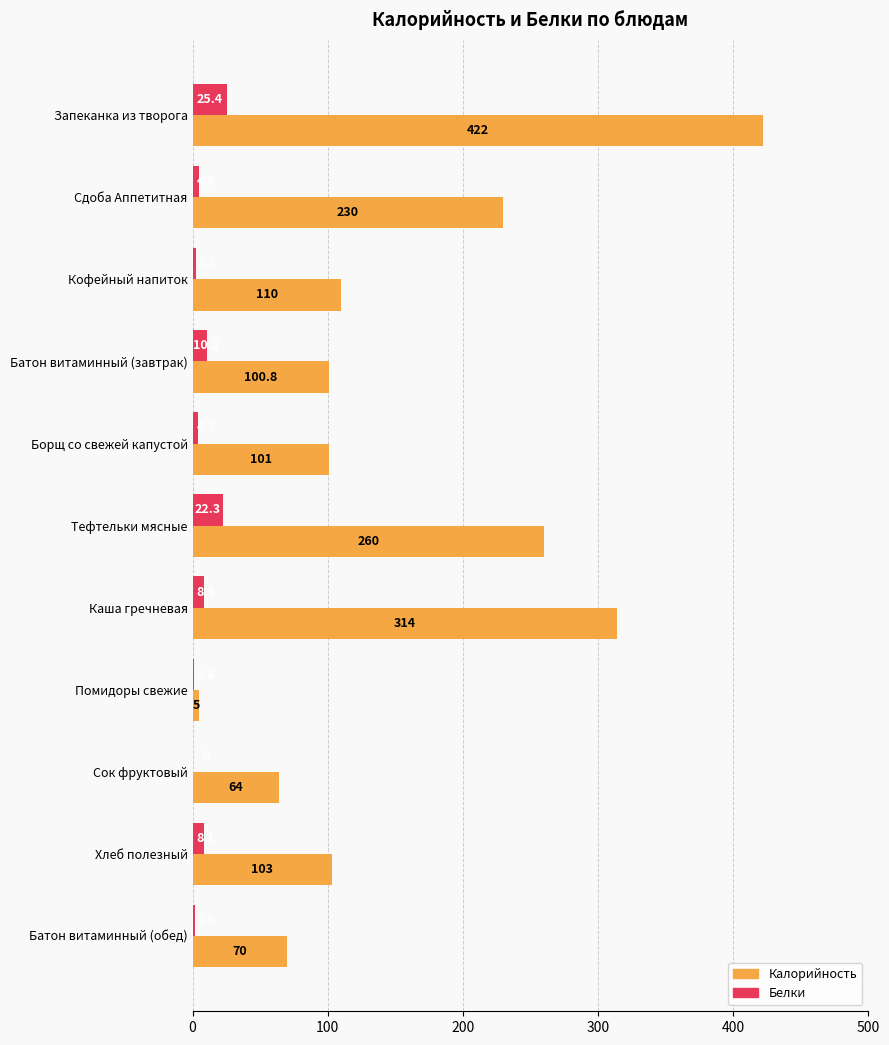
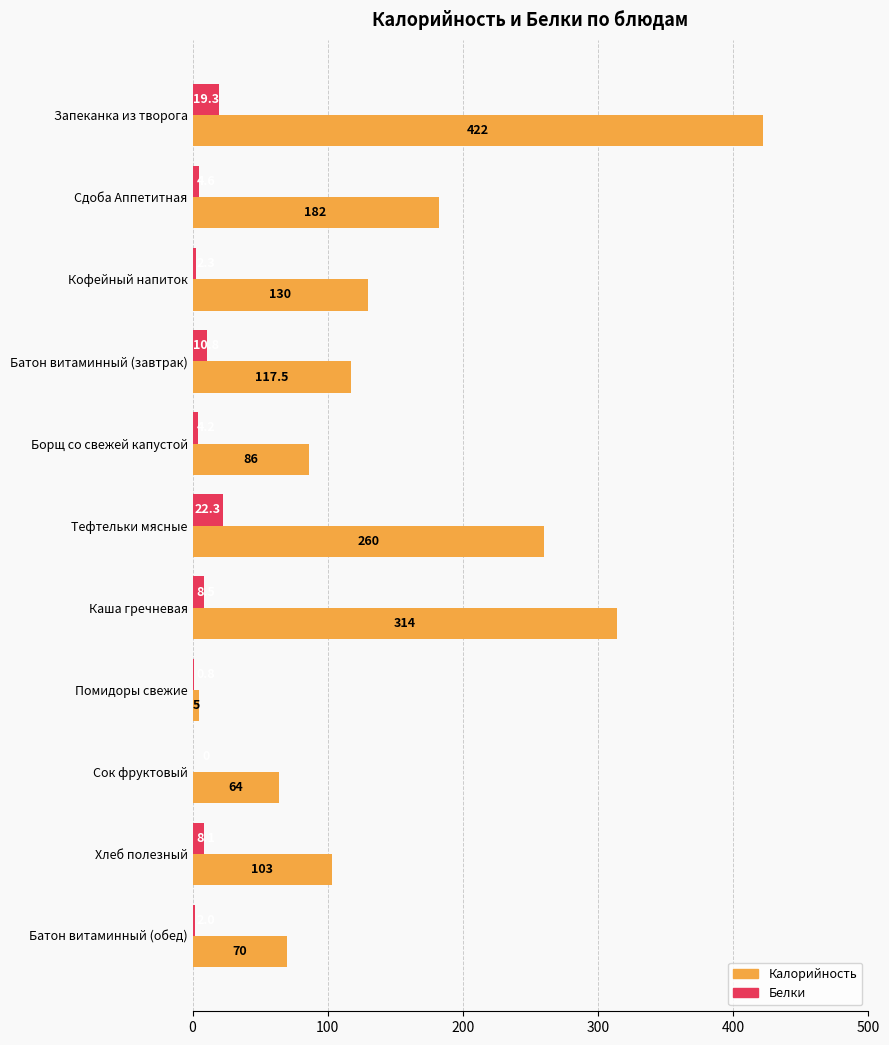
  {
    "Калорийность": {
      "Запеканка из творога": 422,
-     "Сдоба Аппетитная": 230,
-     "Кофейный напиток": 110,
-     "Батон витаминный (завтрак)": 100.8,
-     "Борщ со свежей капустой": 101,
+     "Сдоба Аппетитная": 182,
+     "Кофейный напиток": 130,
+     "Батон витаминный (завтрак)": 117.5,
+     "Борщ со свежей капустой": 86,
      "Тефтельки мясные": 260,
      "Каша гречневая": 314,
      "Помидоры свежие": 5,
      "Сок фруктовый": 64,
      "Хлеб полезный": 103,
      "Батон витаминный (обед)": 70
    },
    "Белки": {
-     "Запеканка из творога": 25.4,
+     "Запеканка из творога": 19.3,
      "Тефтельки мясные": 22.3
    }
  }
